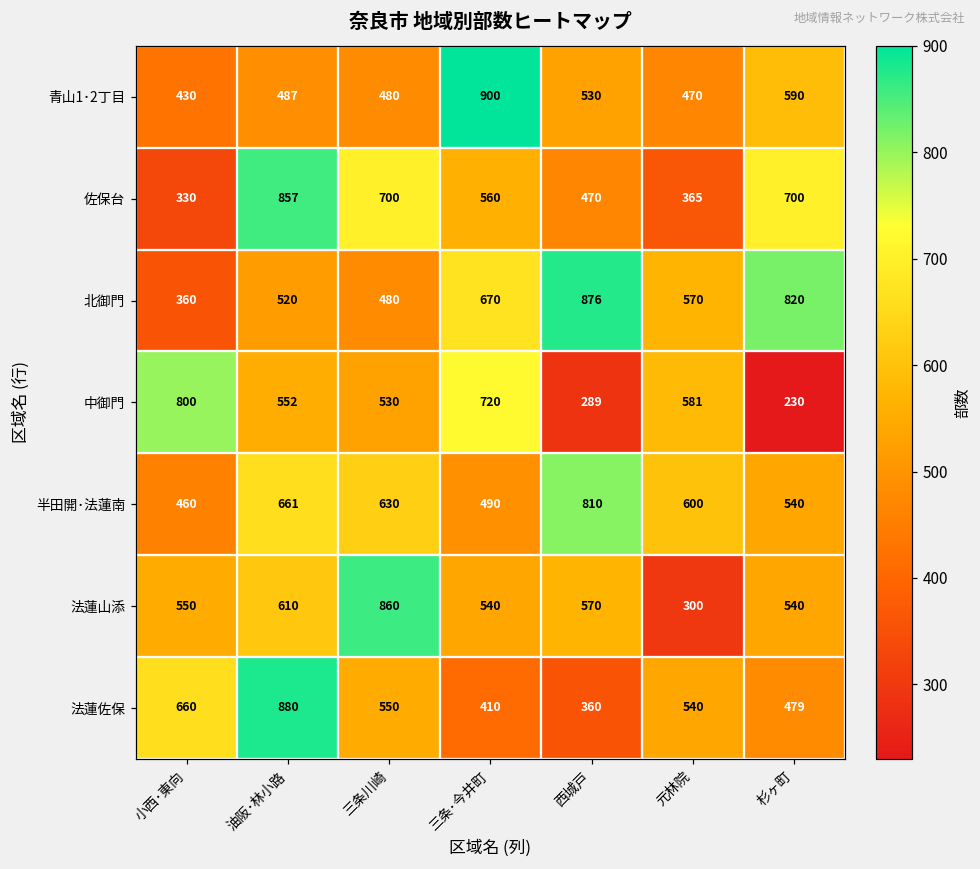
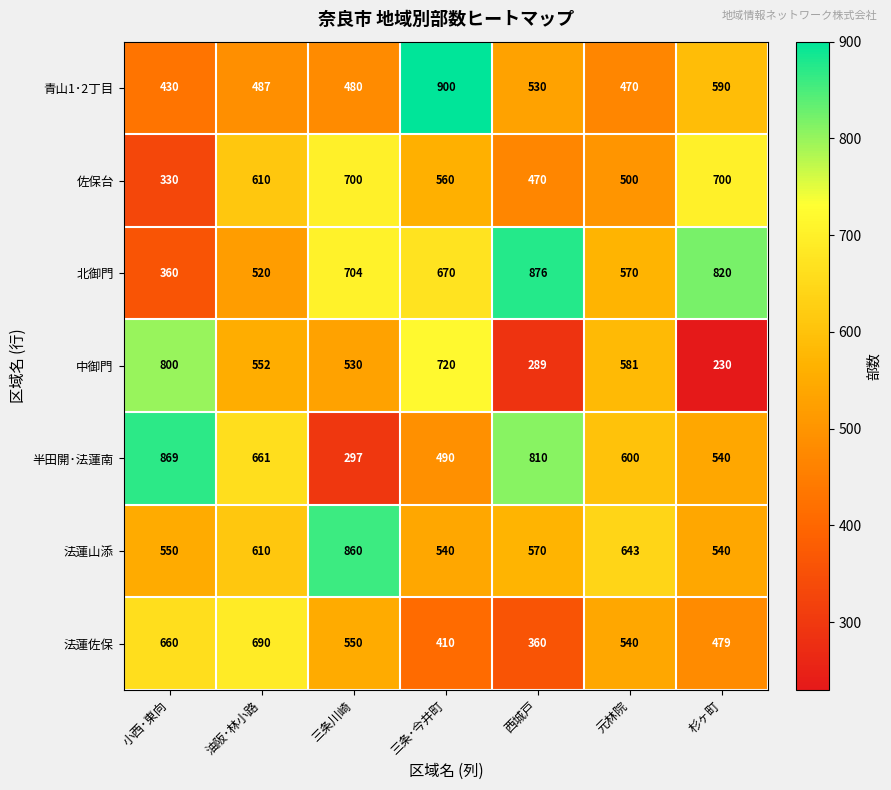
  {
    "青山1･2丁目": {
      "小西･東向": 430,
      "油阪･林小路": 487,
      "三条川崎": 480,
      "三条･今井町": 900,
      "西城戸": 530,
      "元林院": 470,
      "杉ヶ町": 590
    },
    "佐保台": {
      "小西･東向": 330,
-     "油阪･林小路": 857,
+     "油阪･林小路": 610,
      "三条川崎": 700,
      "三条･今井町": 560,
      "西城戸": 470,
-     "元林院": 365,
+     "元林院": 500,
      "杉ヶ町": 700
    },
    "北御門": {
      "小西･東向": 360,
      "油阪･林小路": 520,
-     "三条川崎": 480,
+     "三条川崎": 704,
      "三条･今井町": 670,
      "西城戸": 876,
      "元林院": 570,
      "杉ヶ町": 820
    },
    "中御門": {
      "小西･東向": 800,
      "油阪･林小路": 552,
      "三条川崎": 530,
      "三条･今井町": 720,
      "西城戸": 289,
      "元林院": 581,
      "杉ヶ町": 230
    },
    "半田開･法蓮南": {
-     "小西･東向": 460,
+     "小西･東向": 869,
      "油阪･林小路": 661,
-     "三条川崎": 630,
+     "三条川崎": 297,
      "三条･今井町": 490,
      "西城戸": 810,
      "元林院": 600,
      "杉ヶ町": 540
    },
    "法蓮山添": {
      "小西･東向": 550,
      "油阪･林小路": 610,
      "三条川崎": 860,
      "三条･今井町": 540,
      "西城戸": 570,
-     "元林院": 300,
+     "元林院": 643,
      "杉ヶ町": 540
    },
    "法蓮佐保": {
      "小西･東向": 660,
-     "油阪･林小路": 880,
+     "油阪･林小路": 690,
      "三条川崎": 550,
      "三条･今井町": 410,
      "西城戸": 360,
      "元林院": 540,
      "杉ヶ町": 479
    }
  }
